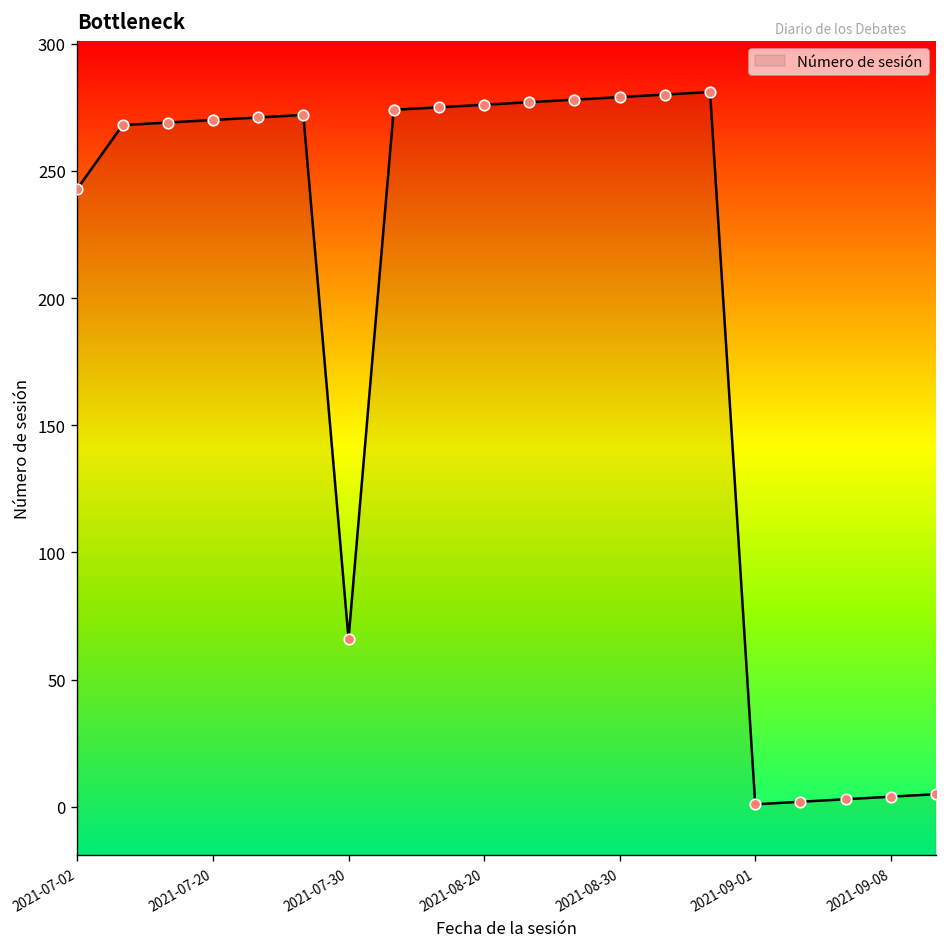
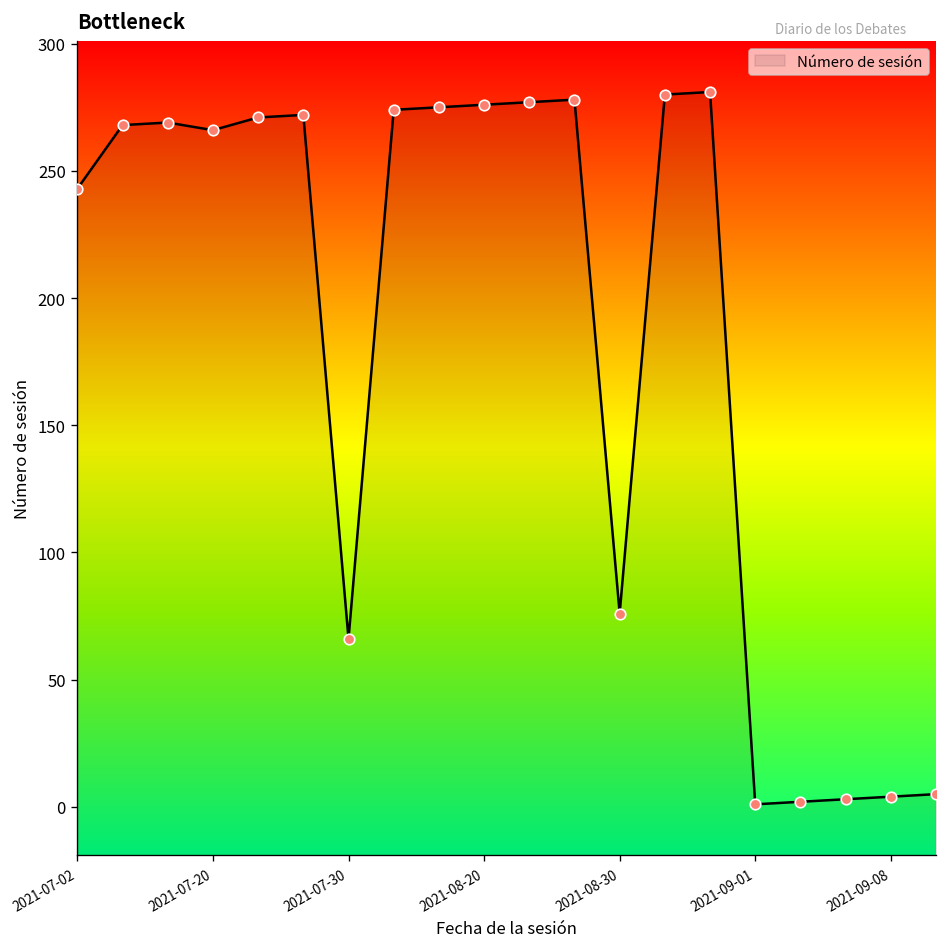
  {
    "2021-07-02": 243,
-   "2021-07-20": 270,
+   "2021-07-20": 266,
    "2021-07-30": 66,
    "2021-08-20": 276,
-   "2021-08-30": 279,
+   "2021-08-30": 76,
    "2021-09-01": 1,
    "2021-09-08": 4
  }
